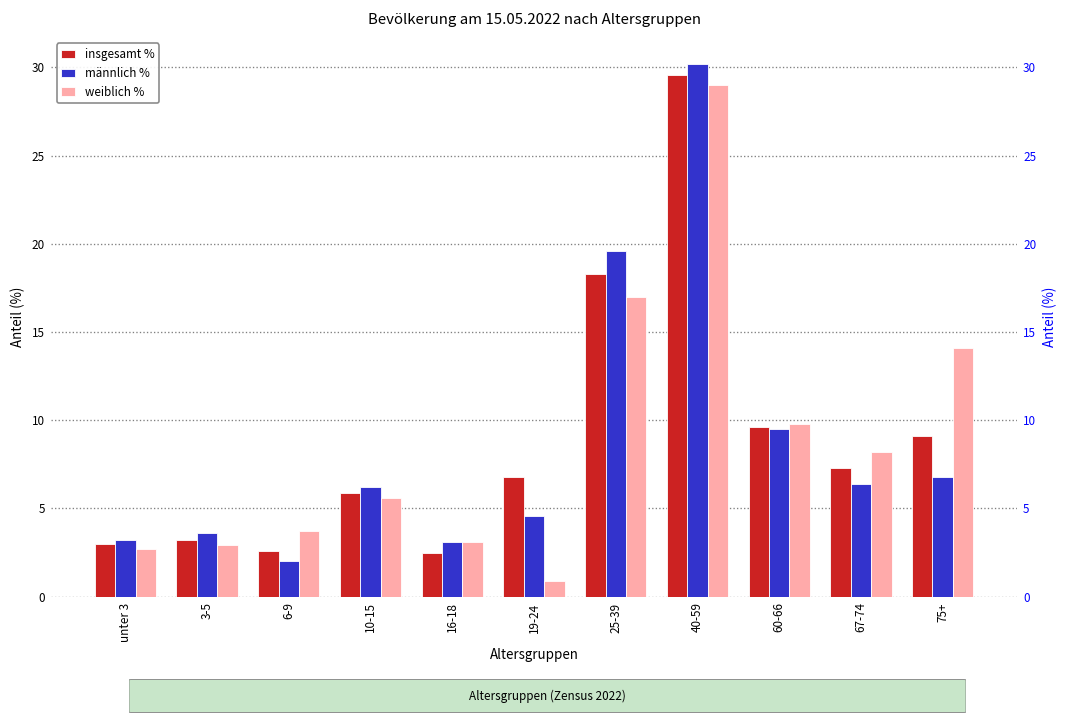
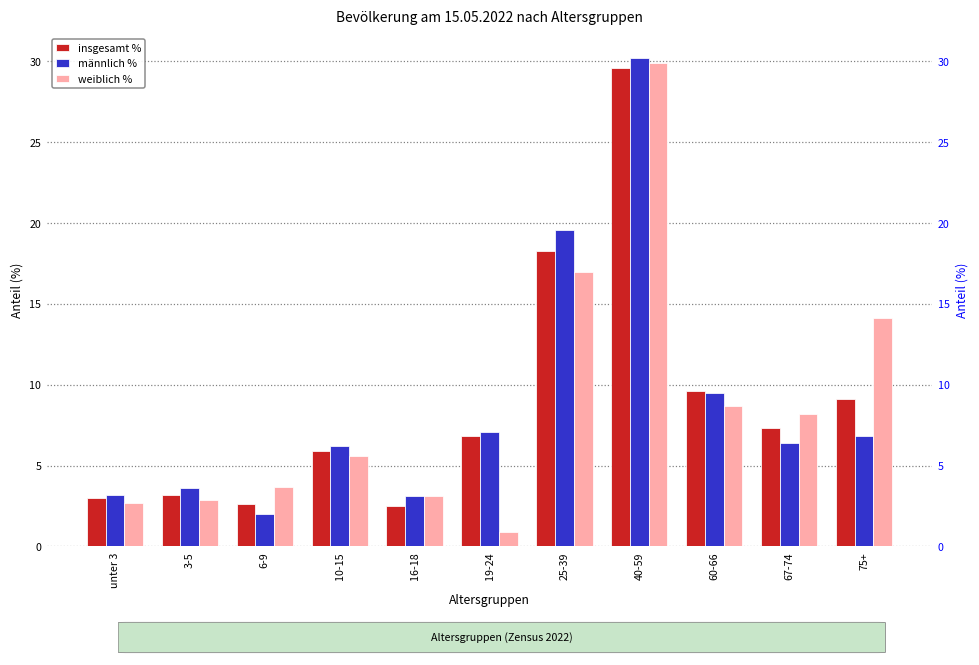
  {
    "insgesamt %": {
      "unter 3": 3.0,
      "3-5": 3.2,
      "6-9": 2.6,
      "10-15": 5.9,
      "16-18": 2.5,
      "19-24": 6.8,
      "25-39": 18.3,
      "40-59": 29.6,
      "60-66": 9.6,
      "67-74": 7.3,
      "75+": 9.1
    },
    "männlich %": {
      "unter 3": 3.2,
      "3-5": 3.6,
      "6-9": 2.0,
      "10-15": 6.2,
      "16-18": 3.1,
-     "19-24": 4.6,
+     "19-24": 7.1,
      "25-39": 19.6,
      "40-59": 30.2,
      "60-66": 9.5,
      "67-74": 6.4,
      "75+": 6.8
    },
    "weiblich %": {
      "unter 3": 2.7,
      "3-5": 2.9,
      "6-9": 3.7,
      "10-15": 5.6,
      "16-18": 3.1,
      "19-24": 0.9,
      "25-39": 17.0,
-     "40-59": 29.0,
-     "60-66": 9.8,
+     "40-59": 29.9,
+     "60-66": 8.7,
      "67-74": 8.2,
      "75+": 14.1
    }
  }
